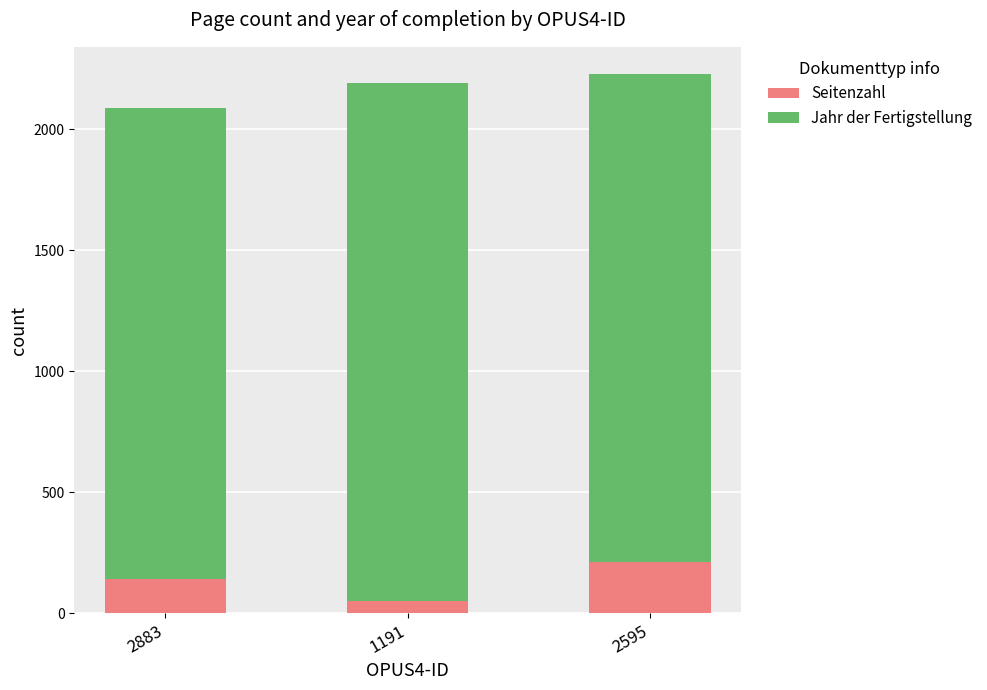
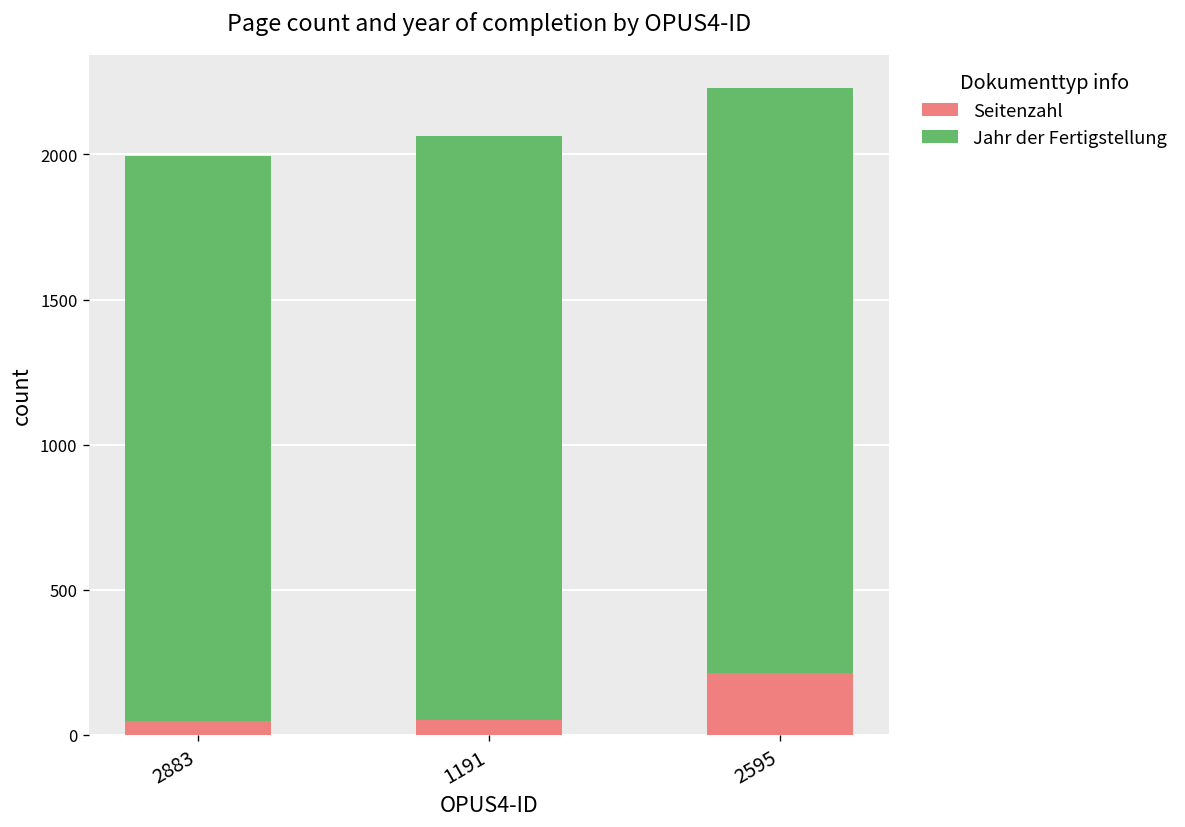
  {
    "Seitenzahl": {
-     "2883": 140,
+     "2883": 50,
      "1191": 50,
      "2595": 210
    },
    "Jahr der Fertigstellung": {
      "2883": 1950,
-     "1191": 2140,
+     "1191": 2010,
      "2595": 2020
    }
  }
